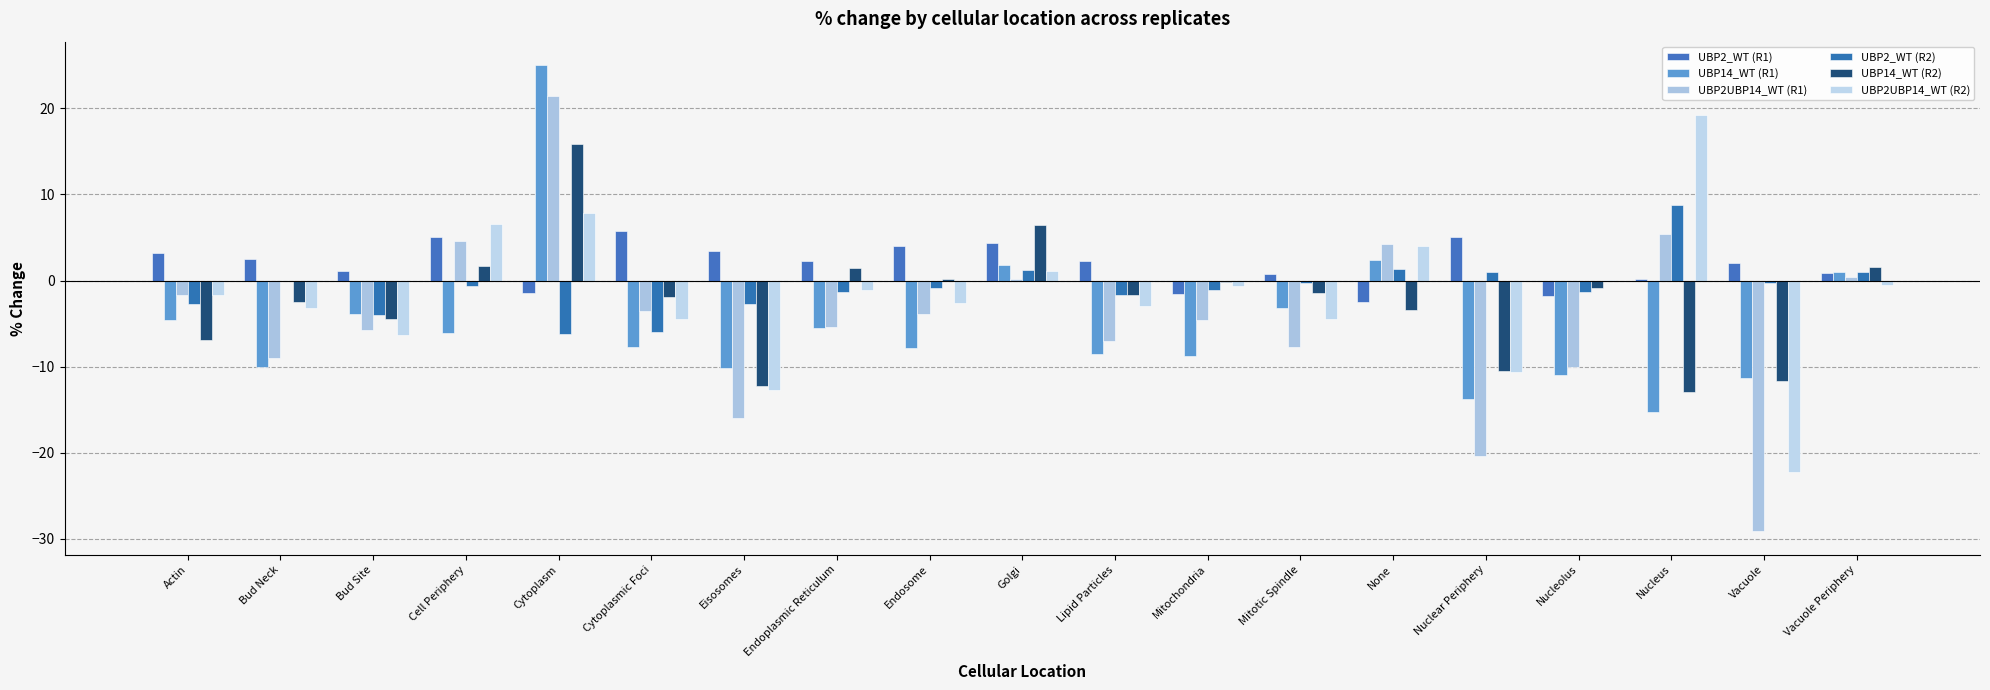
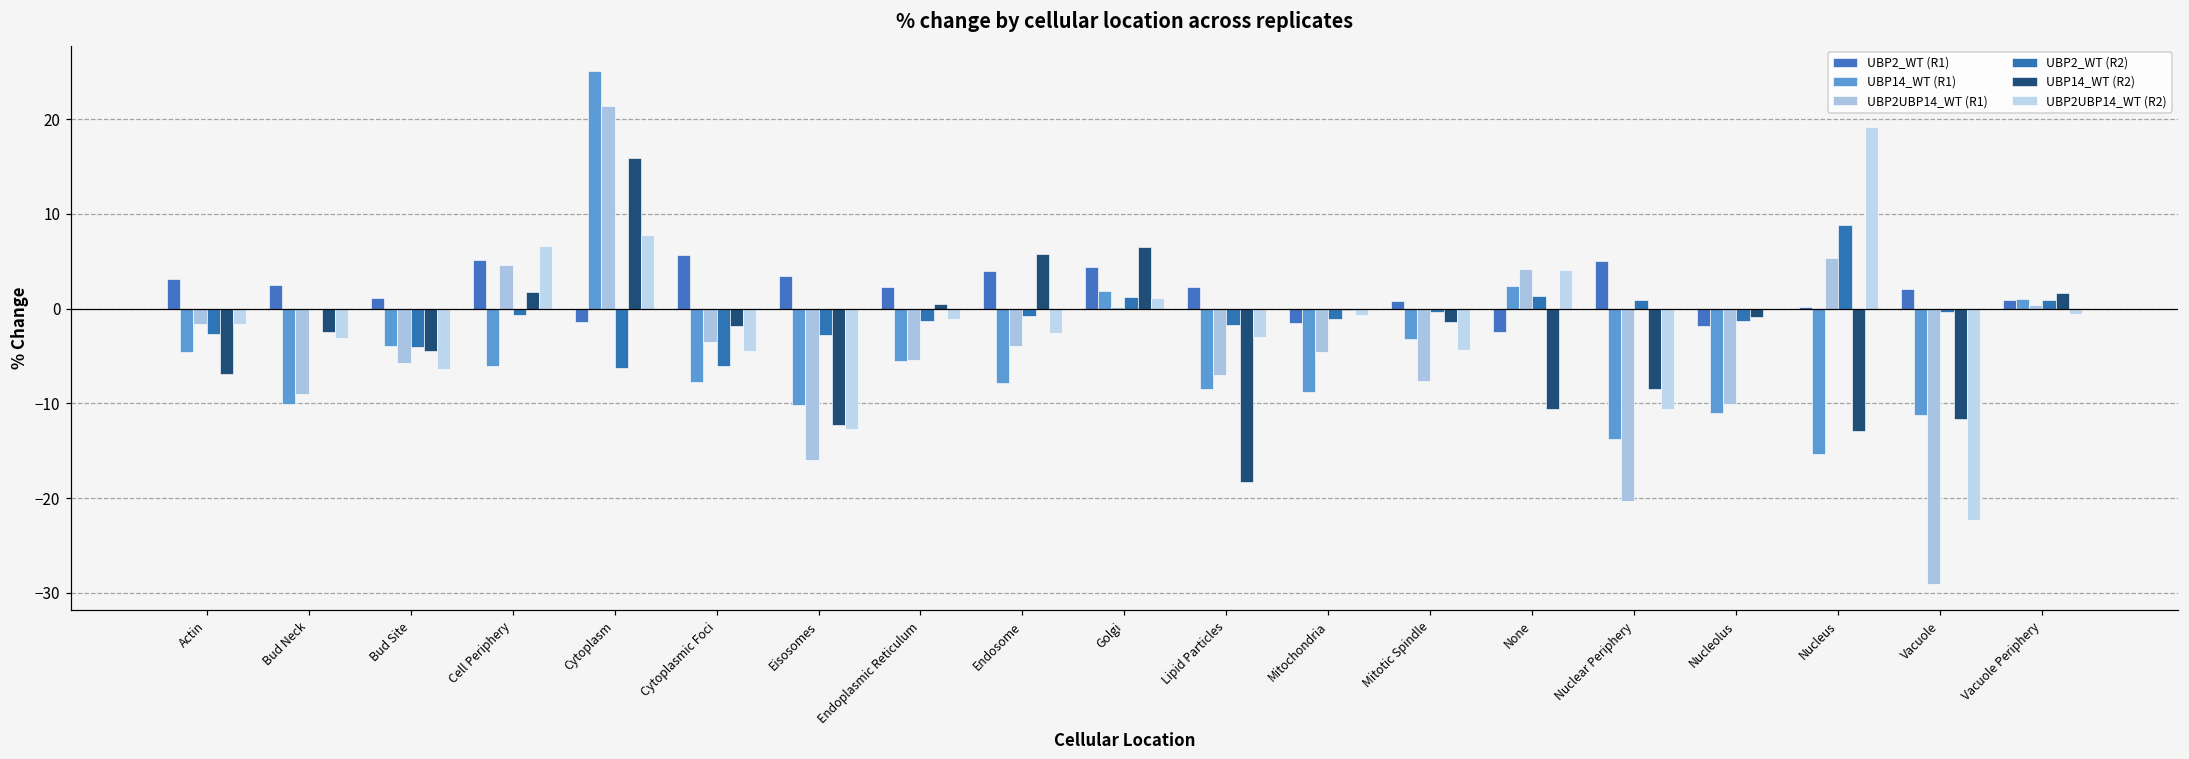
  {
    "UBP14_WT (R2)": {
      "Actin": -7,
      "Bud Neck": -2,
      "Bud Site": -4,
      "Cell Periphery": 2,
      "Cytoplasm": 16,
      "Cytoplasmic Foci": -2,
      "Eisosomes": -12,
-     "Endoplasmic Reticulum": 1,
-     "Endosome": 0,
+     "Endoplasmic Reticulum": 0,
+     "Endosome": 6,
      "Golgi": 6,
-     "Lipid Particles": -2,
+     "Lipid Particles": -18,
      "Mitotic Spindle": -1,
-     "None": -3,
-     "Nuclear Periphery": -10,
+     "None": -11,
+     "Nuclear Periphery": -9,
      "Nucleolus": -1,
      "Nucleus": -13,
      "Vacuole": -12,
      "Vacuole Periphery": 2
    }
  }
